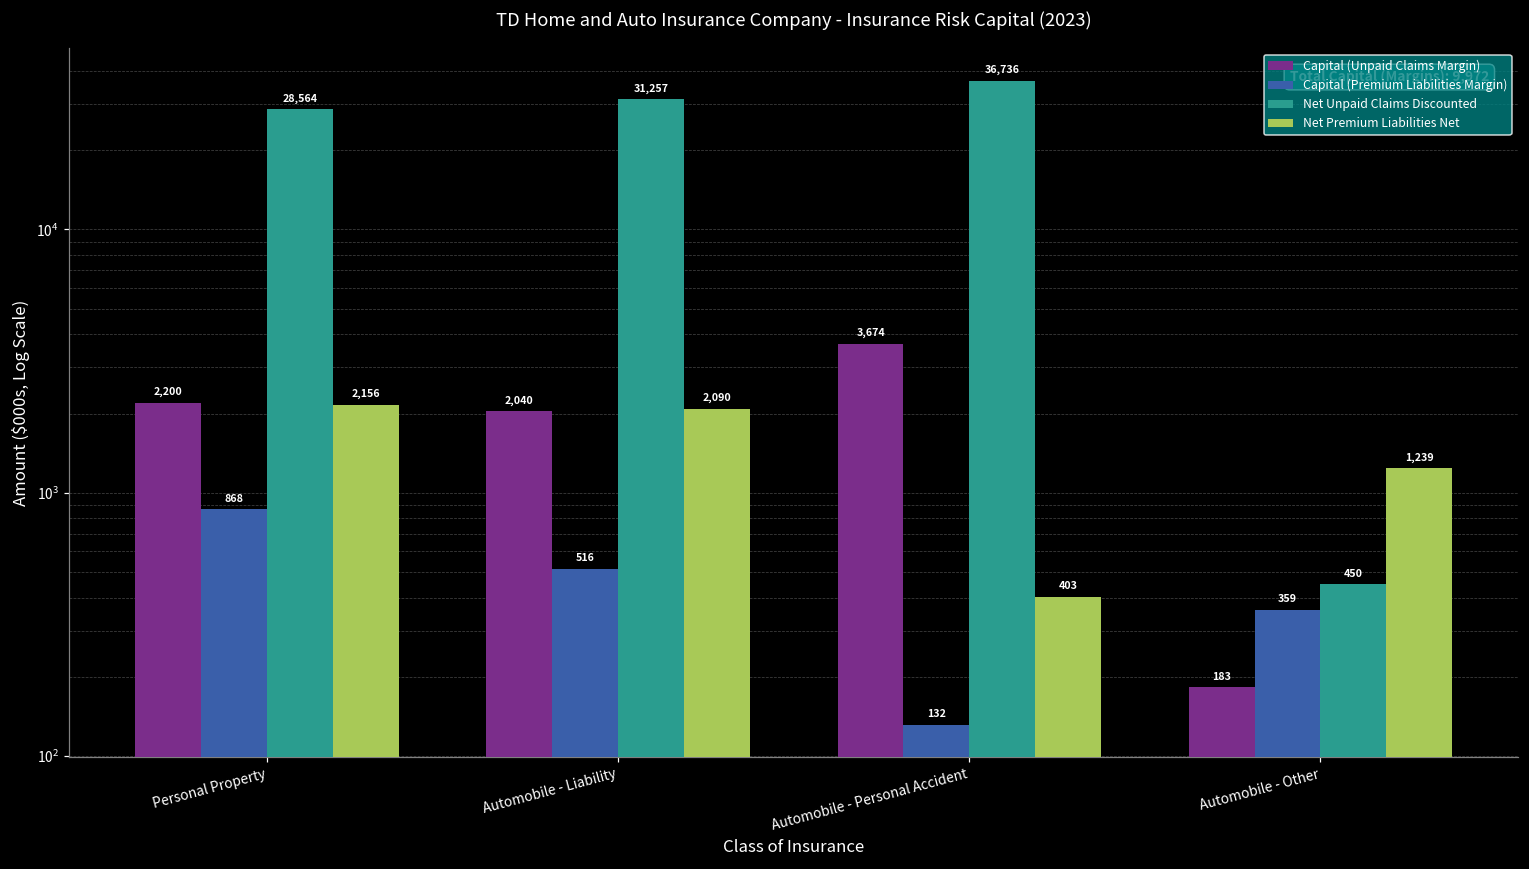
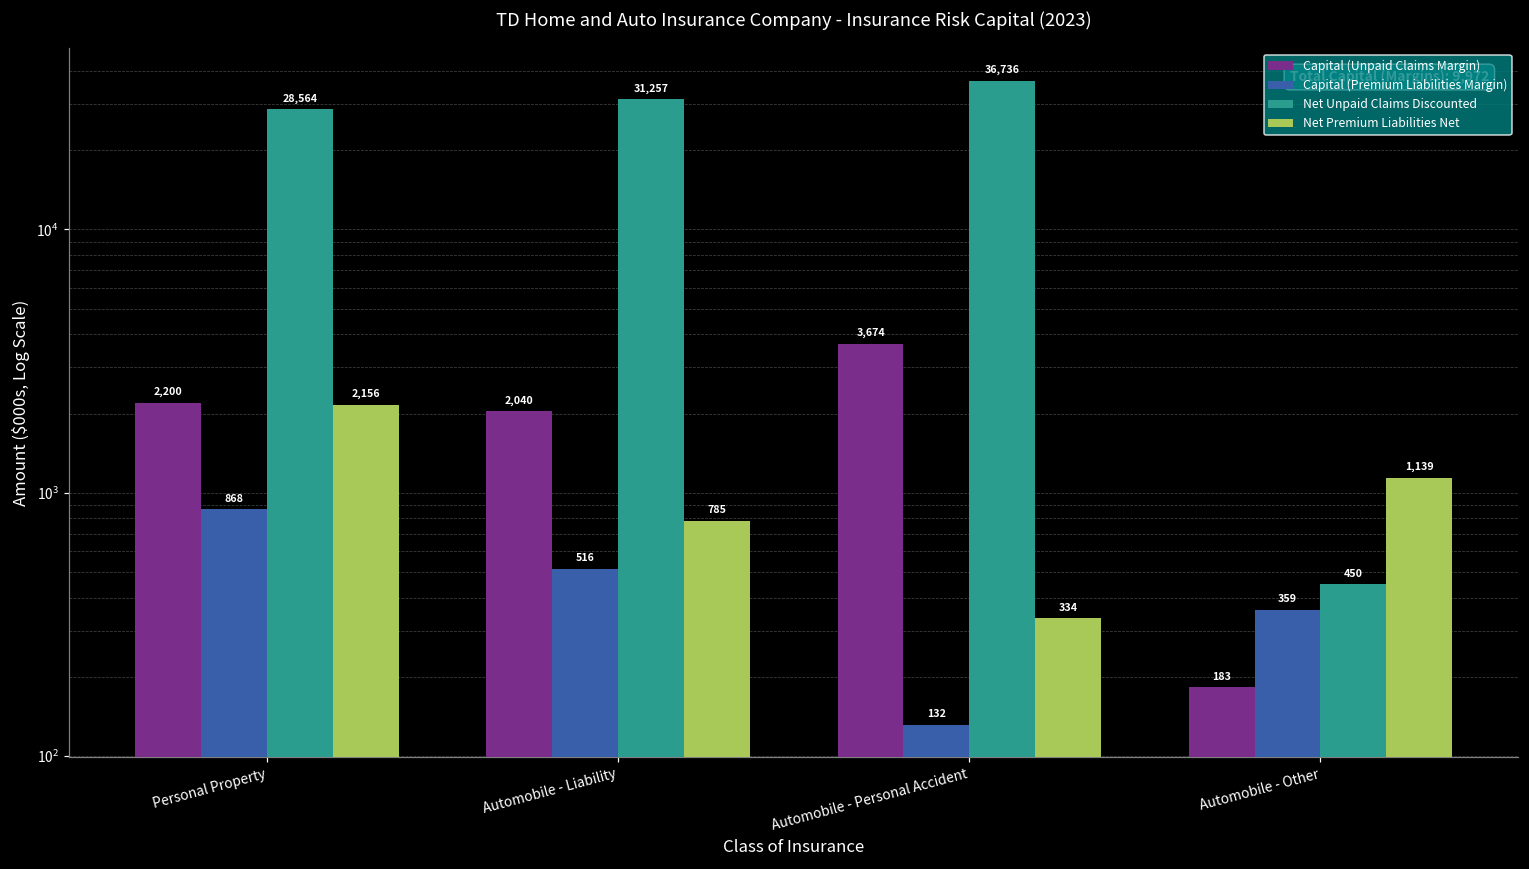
  {
    "Capital (Unpaid Claims Margin)": {
      "Personal Property": "2,200",
      "Automobile - Liability": "2,040",
      "Automobile - Personal Accident": "3,674",
      "Automobile - Other": "183"
    },
    "Capital (Premium Liabilities Margin)": {
      "Personal Property": "868",
      "Automobile - Liability": "516",
      "Automobile - Personal Accident": "132",
      "Automobile - Other": "359"
    },
    "Net Unpaid Claims Discounted": {
      "Personal Property": "28,564",
      "Automobile - Liability": "31,257",
      "Automobile - Personal Accident": "36,736",
      "Automobile - Other": "450"
    },
    "Net Premium Liabilities Net": {
      "Personal Property": "2,156",
-     "Automobile - Liability": "2,090",
-     "Automobile - Personal Accident": "403",
-     "Automobile - Other": "1,239"
+     "Automobile - Liability": "785",
+     "Automobile - Personal Accident": "334",
+     "Automobile - Other": "1,139"
    }
  }
